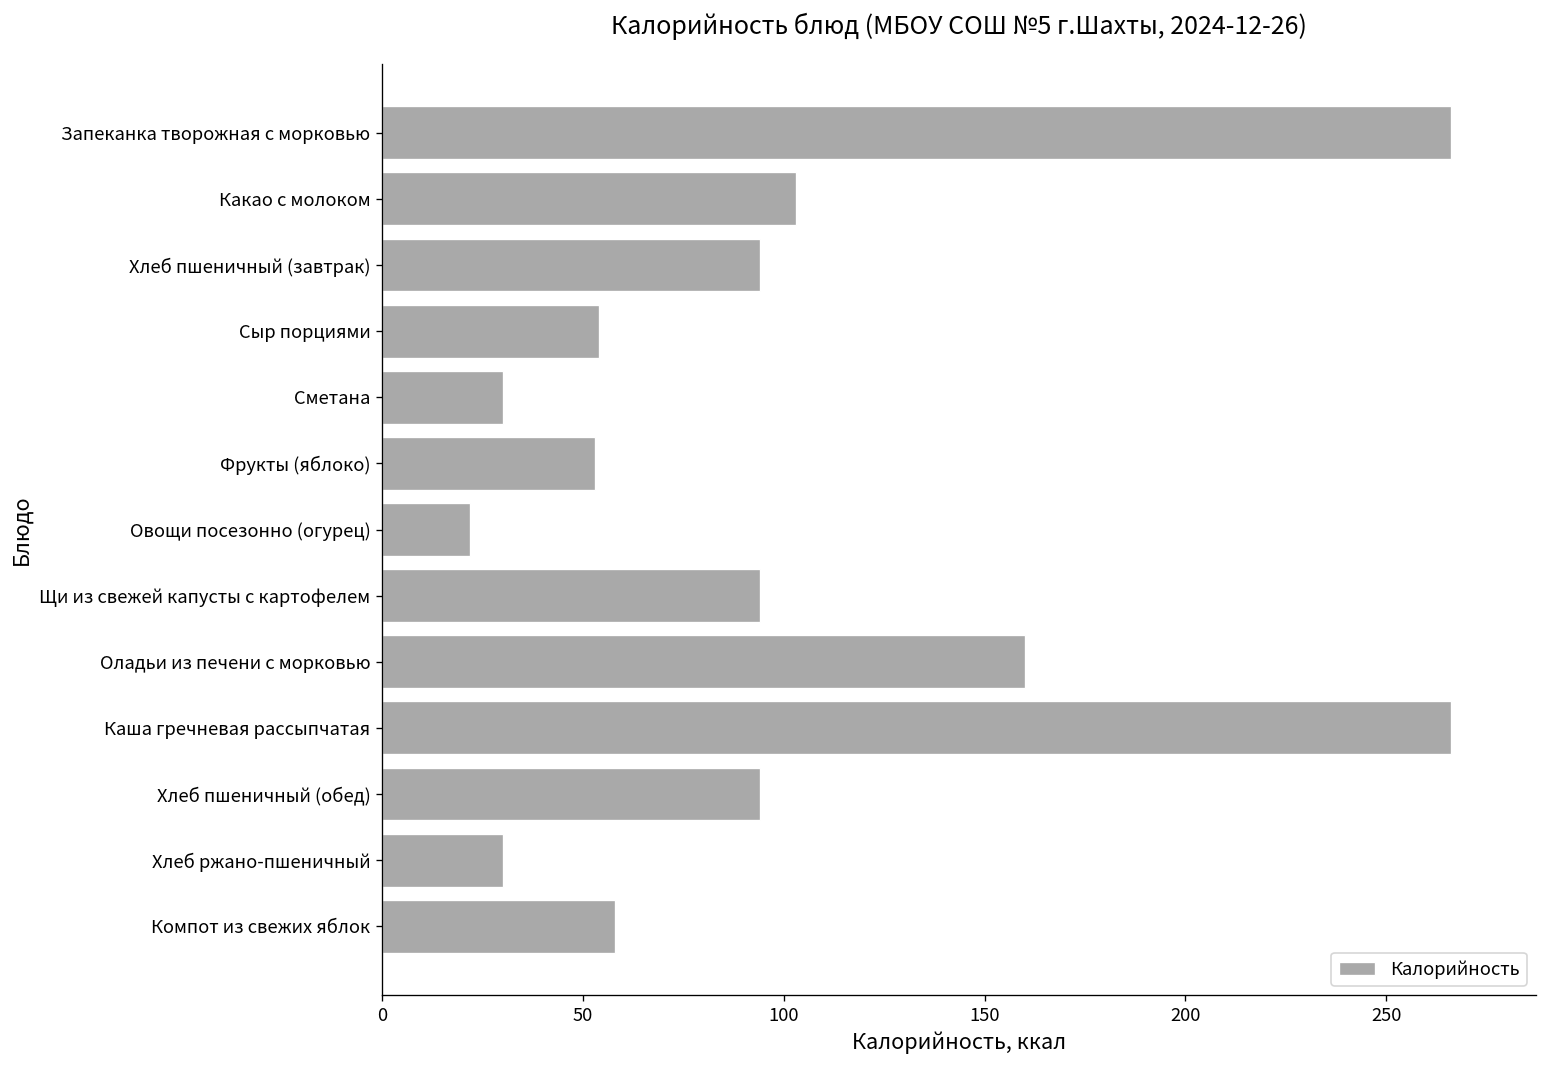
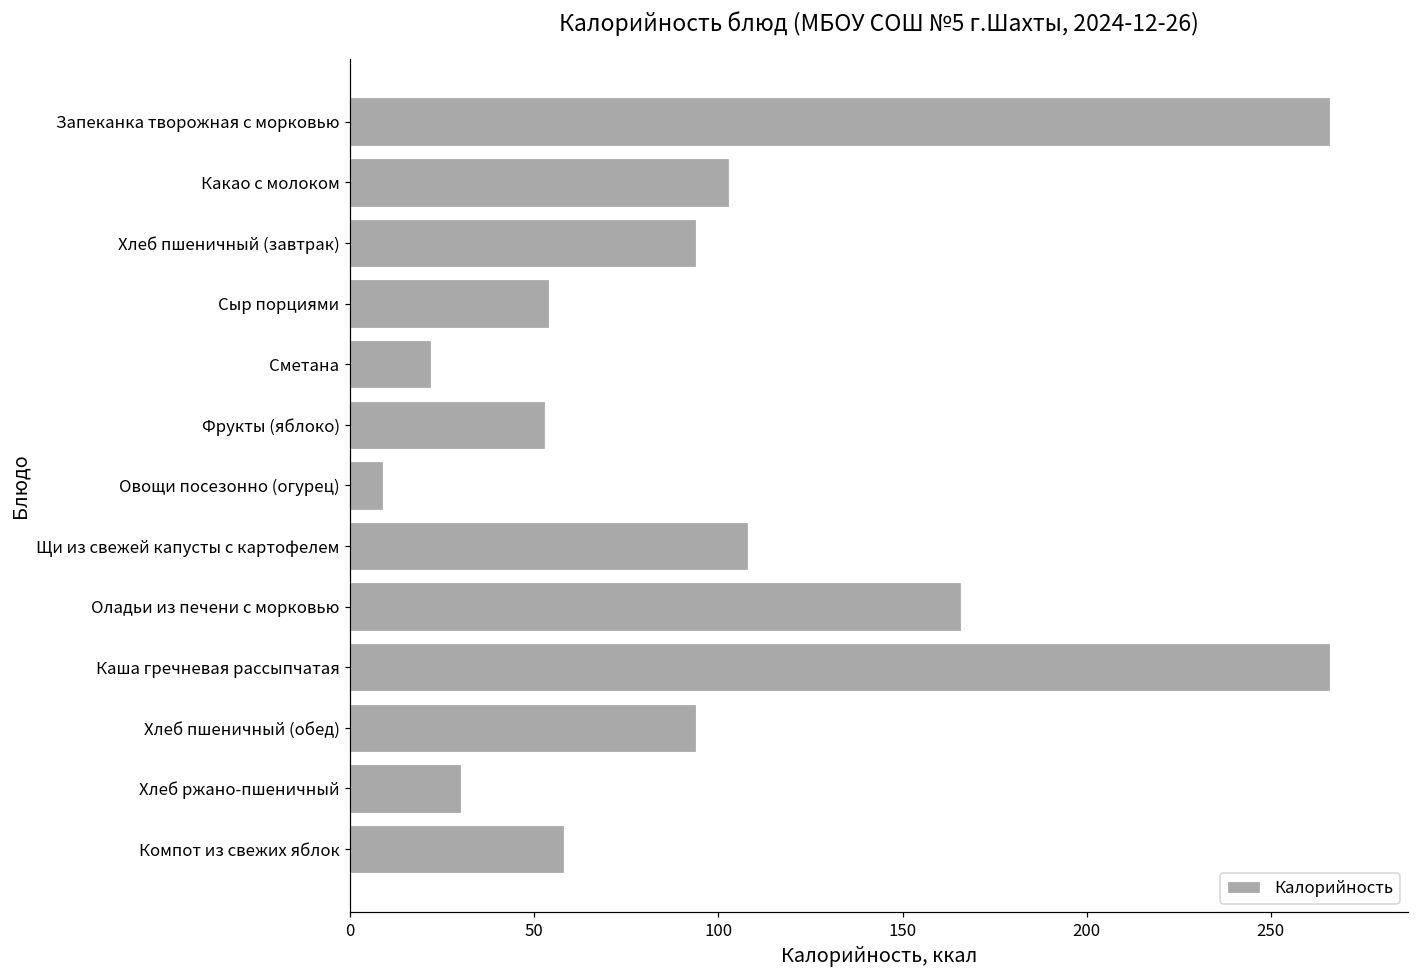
  {
    "Запеканка творожная с морковью": 266,
    "Какао с молоком": 103,
    "Хлеб пшеничный (завтрак)": 94,
    "Сыр порциями": 54,
-   "Сметана": 30,
+   "Сметана": 22,
    "Фрукты (яблоко)": 53,
-   "Овощи посезонно (огурец)": 22,
-   "Щи из свежей капусты с картофелем": 94,
-   "Оладьи из печени с морковью": 160,
+   "Овощи посезонно (огурец)": 9,
+   "Щи из свежей капусты с картофелем": 108,
+   "Оладьи из печени с морковью": 166,
    "Каша гречневая рассыпчатая": 266,
    "Хлеб пшеничный (обед)": 94,
    "Хлеб ржано-пшеничный": 30,
    "Компот из свежих яблок": 58
  }
